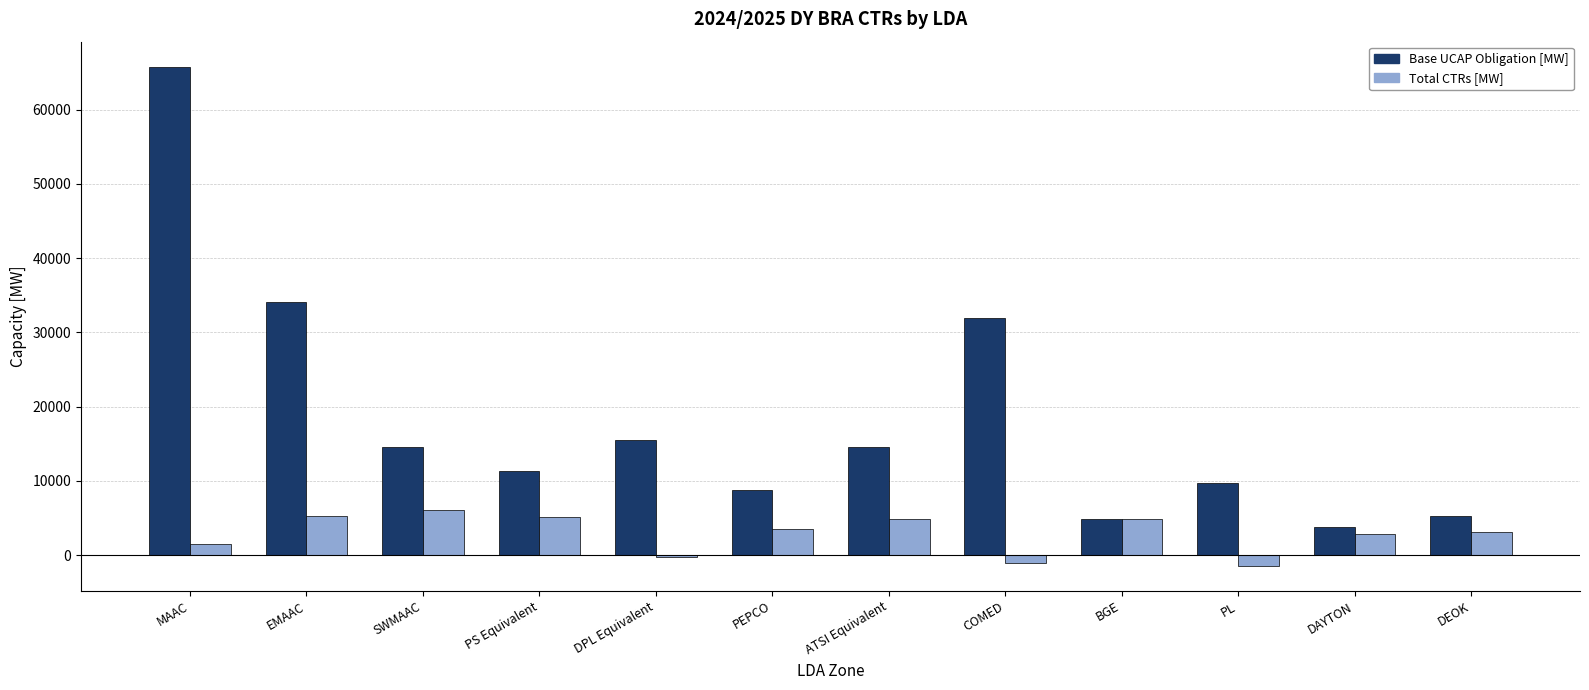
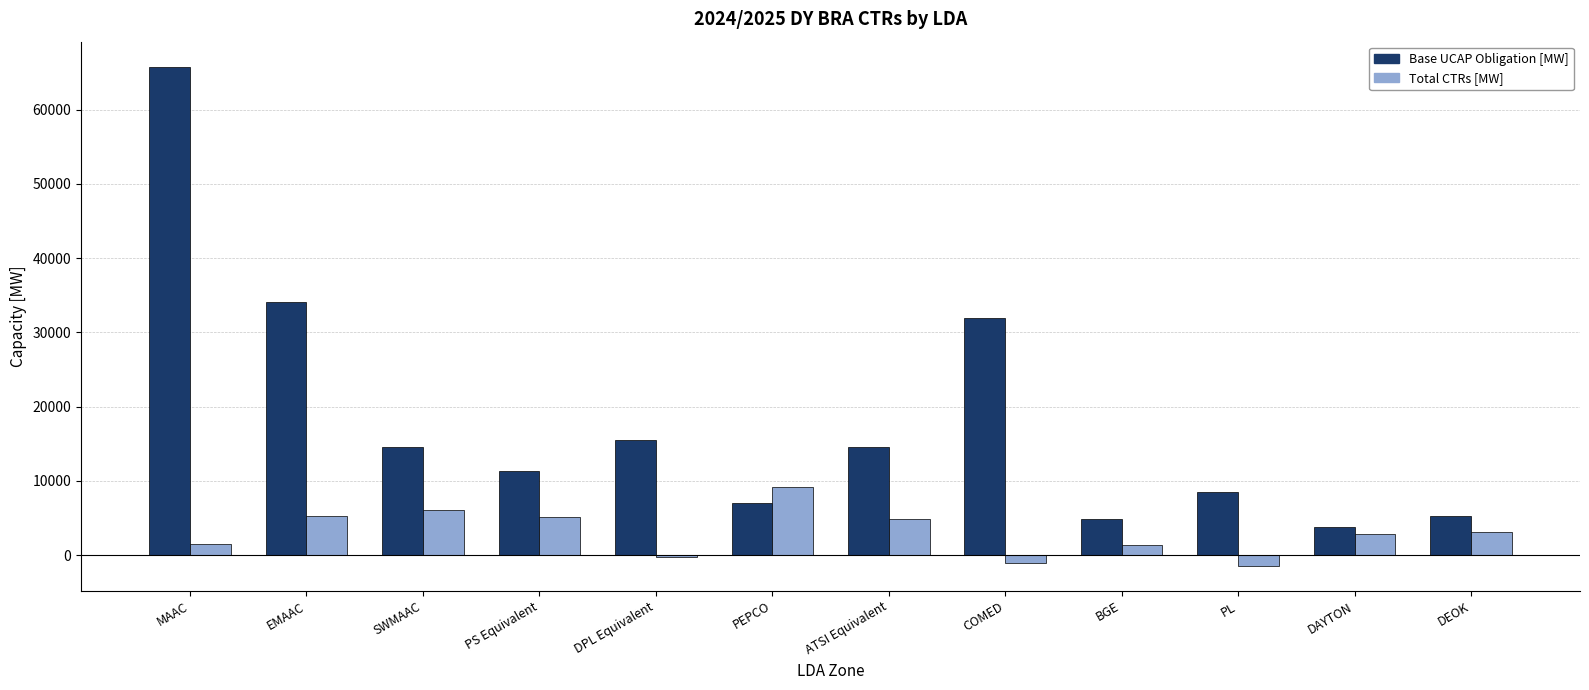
  {
    "Base UCAP Obligation [MW]": {
      "MAAC": 66000,
      "EMAAC": 34000,
      "SWMAAC": 15000,
      "PS Equivalent": 11000,
      "DPL Equivalent": 16000,
-     "PEPCO": 9000,
+     "PEPCO": 7000,
      "ATSI Equivalent": 15000,
      "COMED": 32000,
      "BGE": 5000,
-     "PL": 10000,
+     "PL": 9000,
      "DAYTON": 4000,
      "DEOK": 5000
    },
    "Total CTRs [MW]": {
      "MAAC": 2000,
      "EMAAC": 5000,
      "SWMAAC": 6000,
      "PS Equivalent": 5000,
-     "PEPCO": 4000,
+     "PEPCO": 9000,
      "ATSI Equivalent": 5000,
      "COMED": -1000,
-     "BGE": 5000,
+     "BGE": 1000,
      "PL": -1000,
      "DAYTON": 3000,
      "DEOK": 3000
    }
  }
